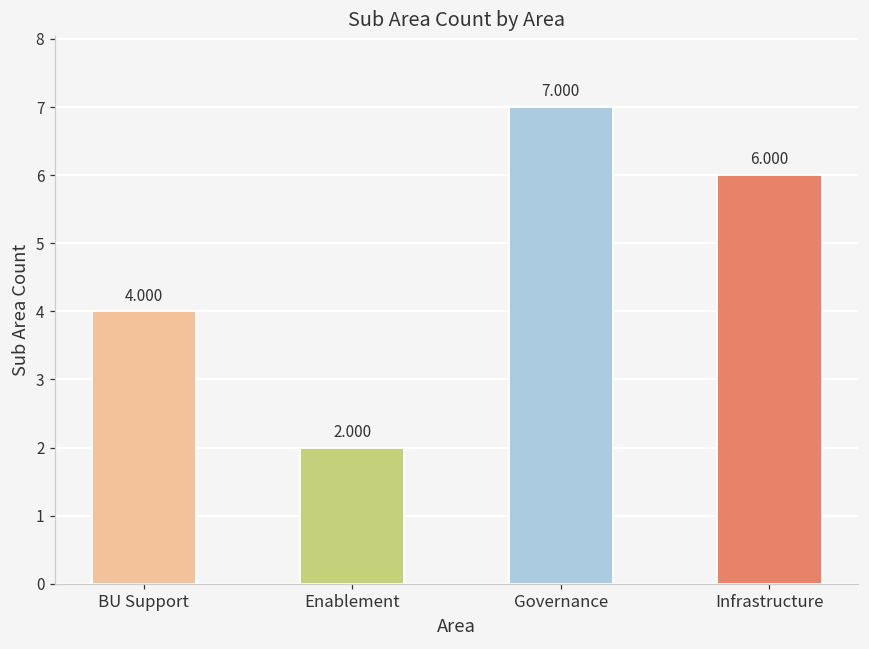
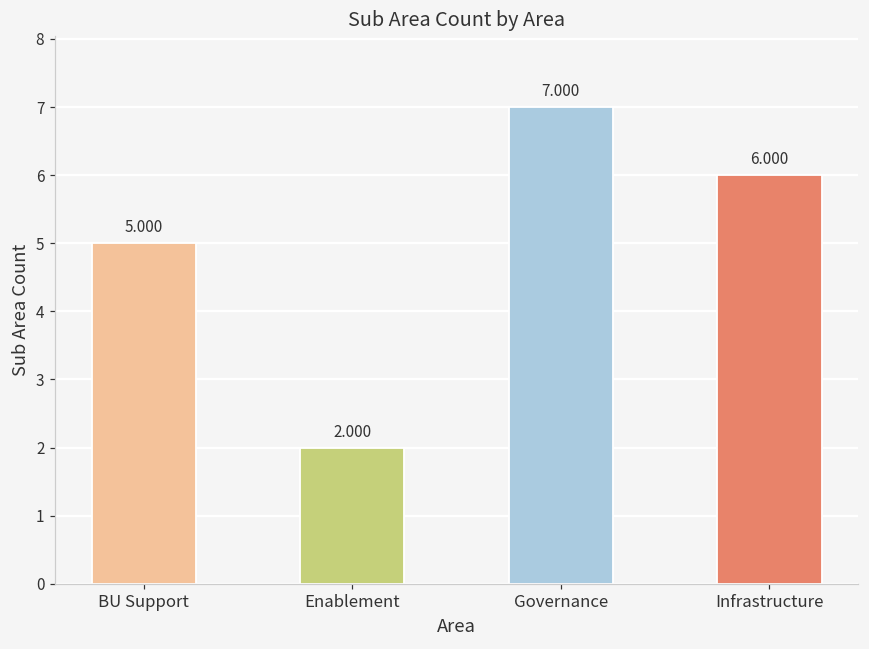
  {
-   "BU Support": 4.000,
+   "BU Support": 5.000,
    "Enablement": 2.000,
    "Governance": 7.000,
    "Infrastructure": 6.000
  }
